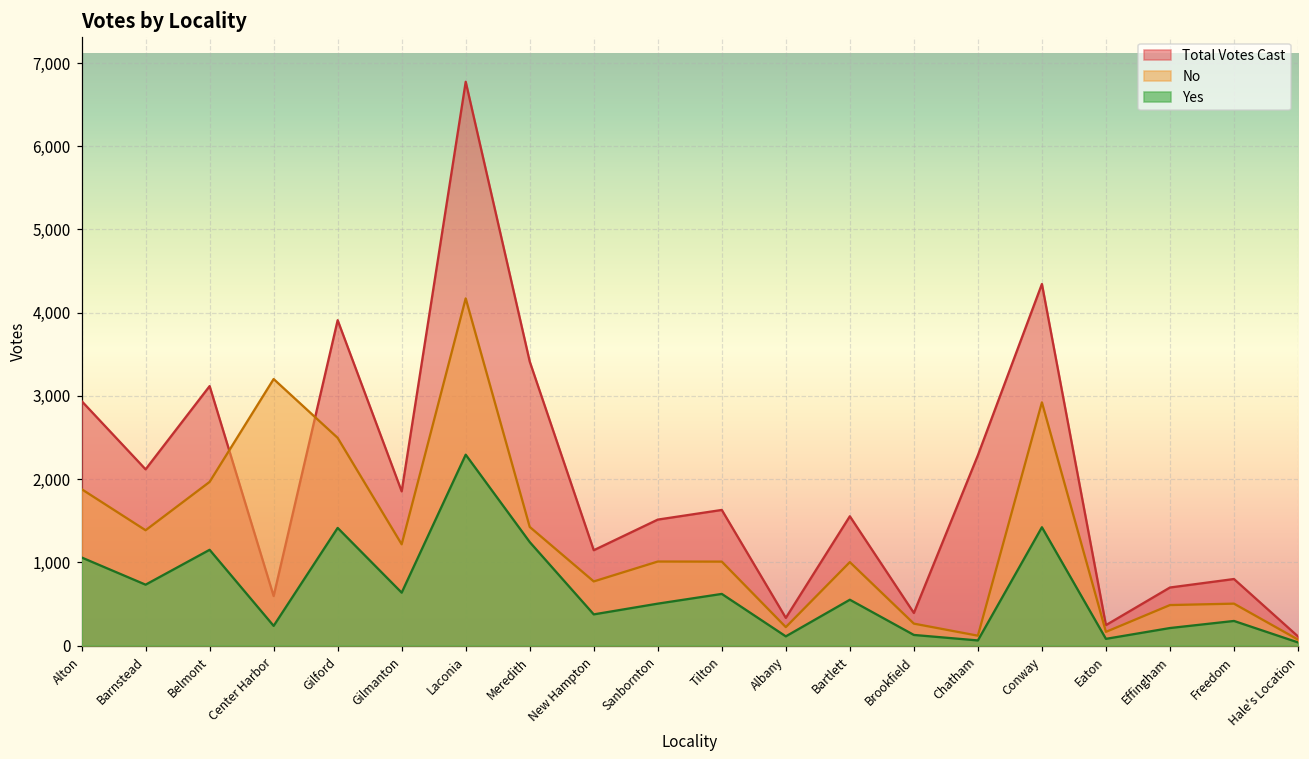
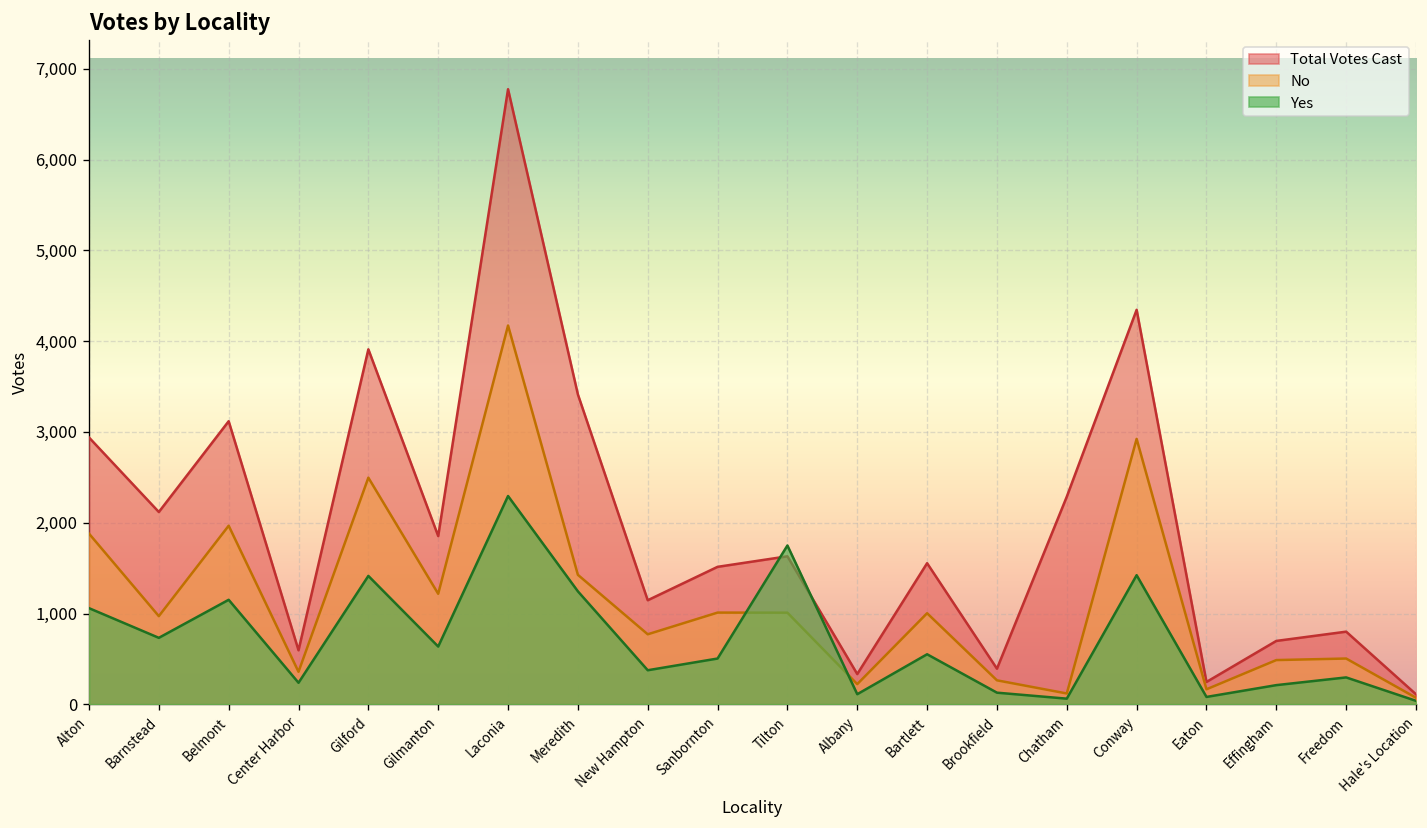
  {
    "Total Votes Cast": {
      "Alton": "2,900",
      "Barnstead": "2,100",
      "Belmont": "3,100",
      "Center Harbor": "600",
      "Gilford": "3,900",
      "Gilmanton": "1,900",
      "Laconia": "6,800",
      "Meredith": "3,400",
      "New Hampton": "1,100",
      "Sanbornton": "1,500",
      "Tilton": "1,600",
      "Albany": "300",
      "Bartlett": "1,600",
      "Brookfield": "400",
      "Chatham": "2,300",
      "Conway": "4,300",
      "Eaton": "200",
      "Effingham": "700",
      "Freedom": "800",
      "Hale's Location": "100"
    },
    "No": {
      "Alton": "1,900",
-     "Barnstead": "1,400",
+     "Barnstead": "1,000",
      "Belmont": "2,000",
-     "Center Harbor": "3,200",
+     "Center Harbor": "400",
      "Gilford": "2,500",
      "Gilmanton": "1,200",
      "Laconia": "4,200",
      "Meredith": "1,400",
      "New Hampton": "800",
      "Sanbornton": "1,000",
      "Tilton": "1,000",
      "Albany": "200",
      "Bartlett": "1,000",
      "Brookfield": "300",
      "Chatham": "100",
      "Conway": "2,900",
      "Eaton": "200",
      "Effingham": "500",
      "Freedom": "500"
    },
    "Yes": {
      "Alton": "1,100",
      "Barnstead": "700",
      "Belmont": "1,200",
      "Center Harbor": "200",
      "Gilford": "1,400",
      "Gilmanton": "600",
      "Laconia": "2,300",
      "Meredith": "1,200",
      "New Hampton": "400",
      "Sanbornton": "500",
-     "Tilton": "600",
+     "Tilton": "1,700",
      "Albany": "100",
      "Bartlett": "600",
      "Brookfield": "100",
      "Chatham": "100",
      "Conway": "1,400",
      "Eaton": "100",
      "Effingham": "200",
      "Freedom": "300"
    }
  }
